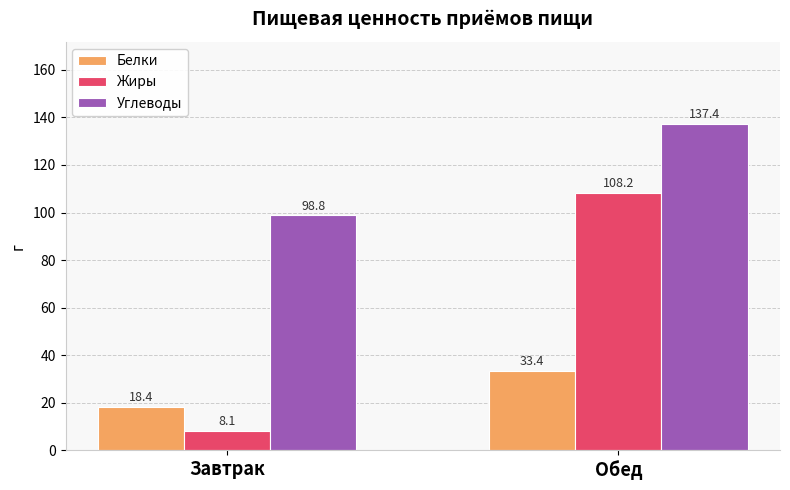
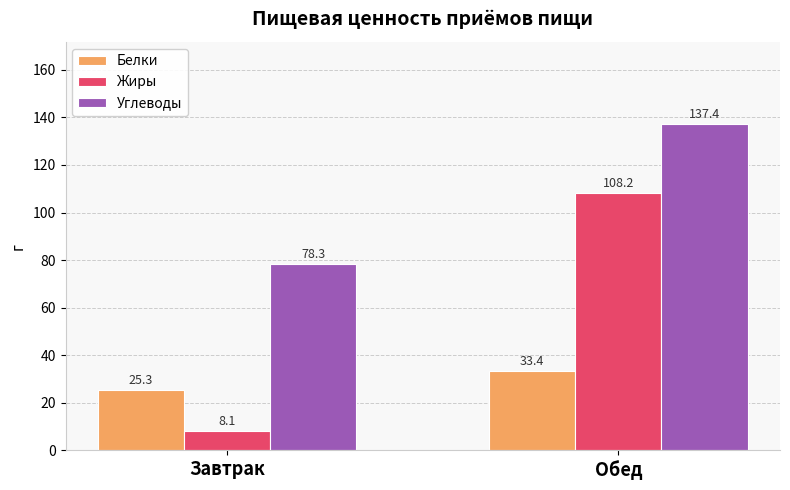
  {
    "Белки": {
-     "Завтрак": 18.4,
+     "Завтрак": 25.3,
      "Обед": 33.4
    },
    "Жиры": {
      "Завтрак": 8.1,
      "Обед": 108.2
    },
    "Углеводы": {
-     "Завтрак": 98.8,
+     "Завтрак": 78.3,
      "Обед": 137.4
    }
  }
